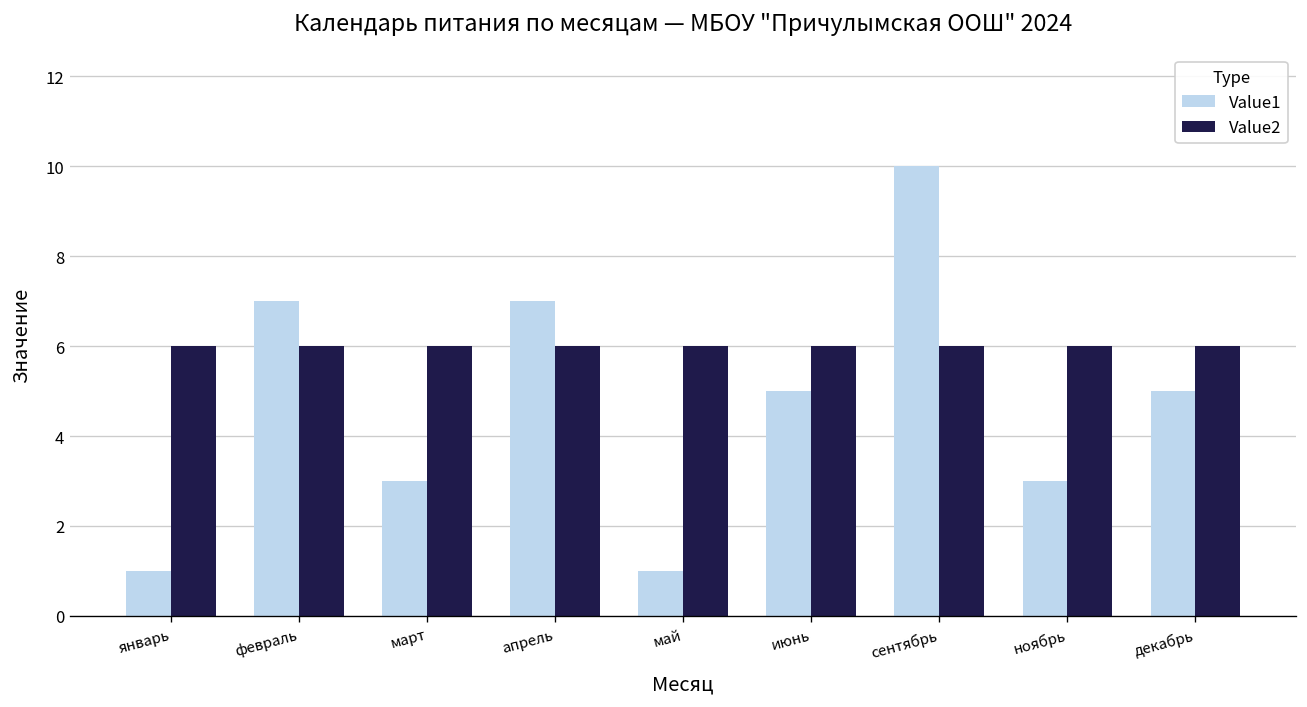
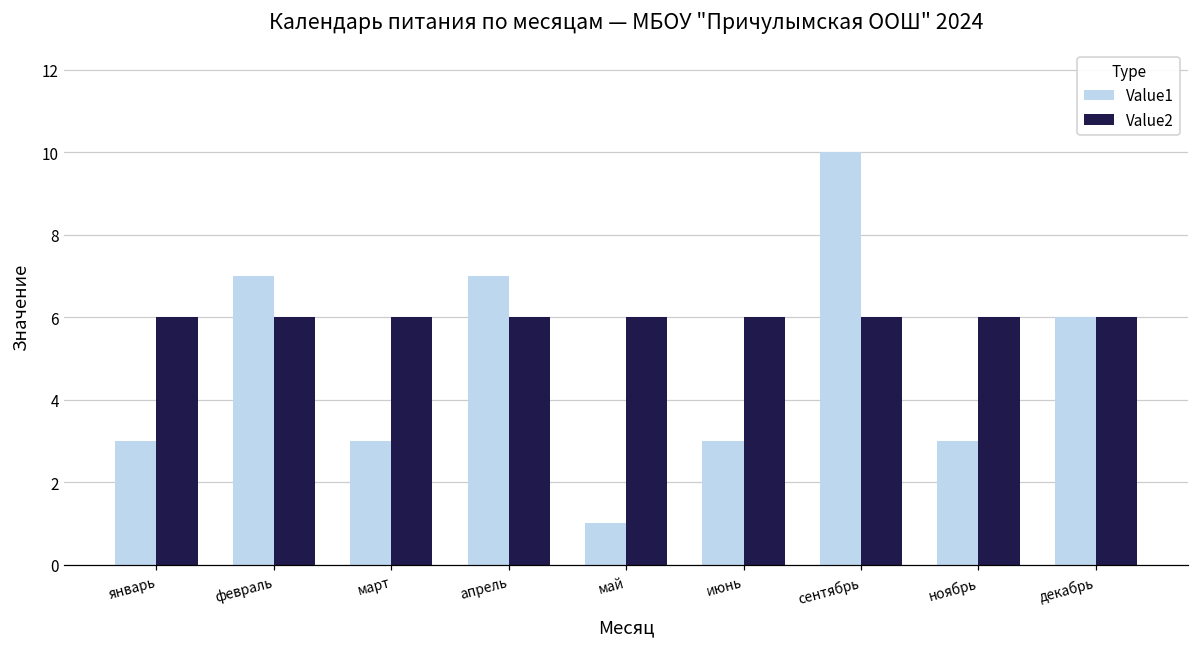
  {
    "Value1": {
-     "январь": 1,
+     "январь": 3,
      "февраль": 7,
      "март": 3,
      "апрель": 7,
      "май": 1,
-     "июнь": 5,
+     "июнь": 3,
      "сентябрь": 10,
      "ноябрь": 3,
-     "декабрь": 5
+     "декабрь": 6
    },
    "Value2": {
      "январь": 6,
      "февраль": 6,
      "март": 6,
      "апрель": 6,
      "май": 6,
      "июнь": 6,
      "сентябрь": 6,
      "ноябрь": 6,
      "декабрь": 6
    }
  }
